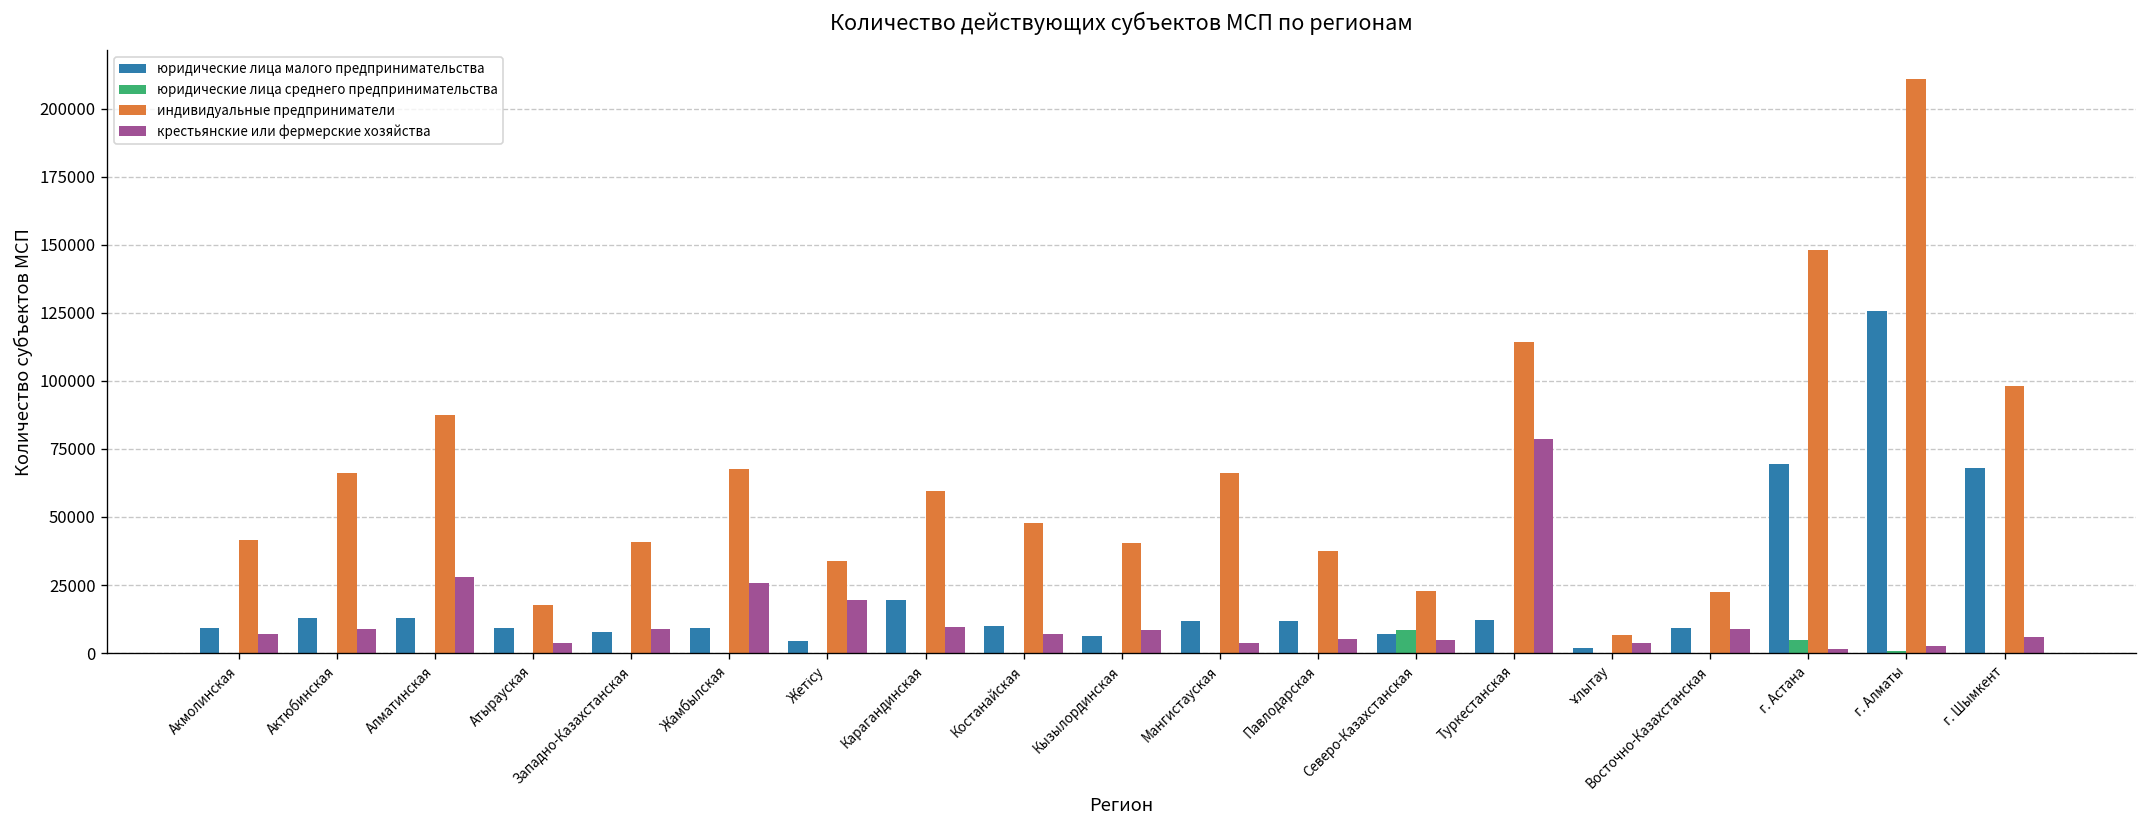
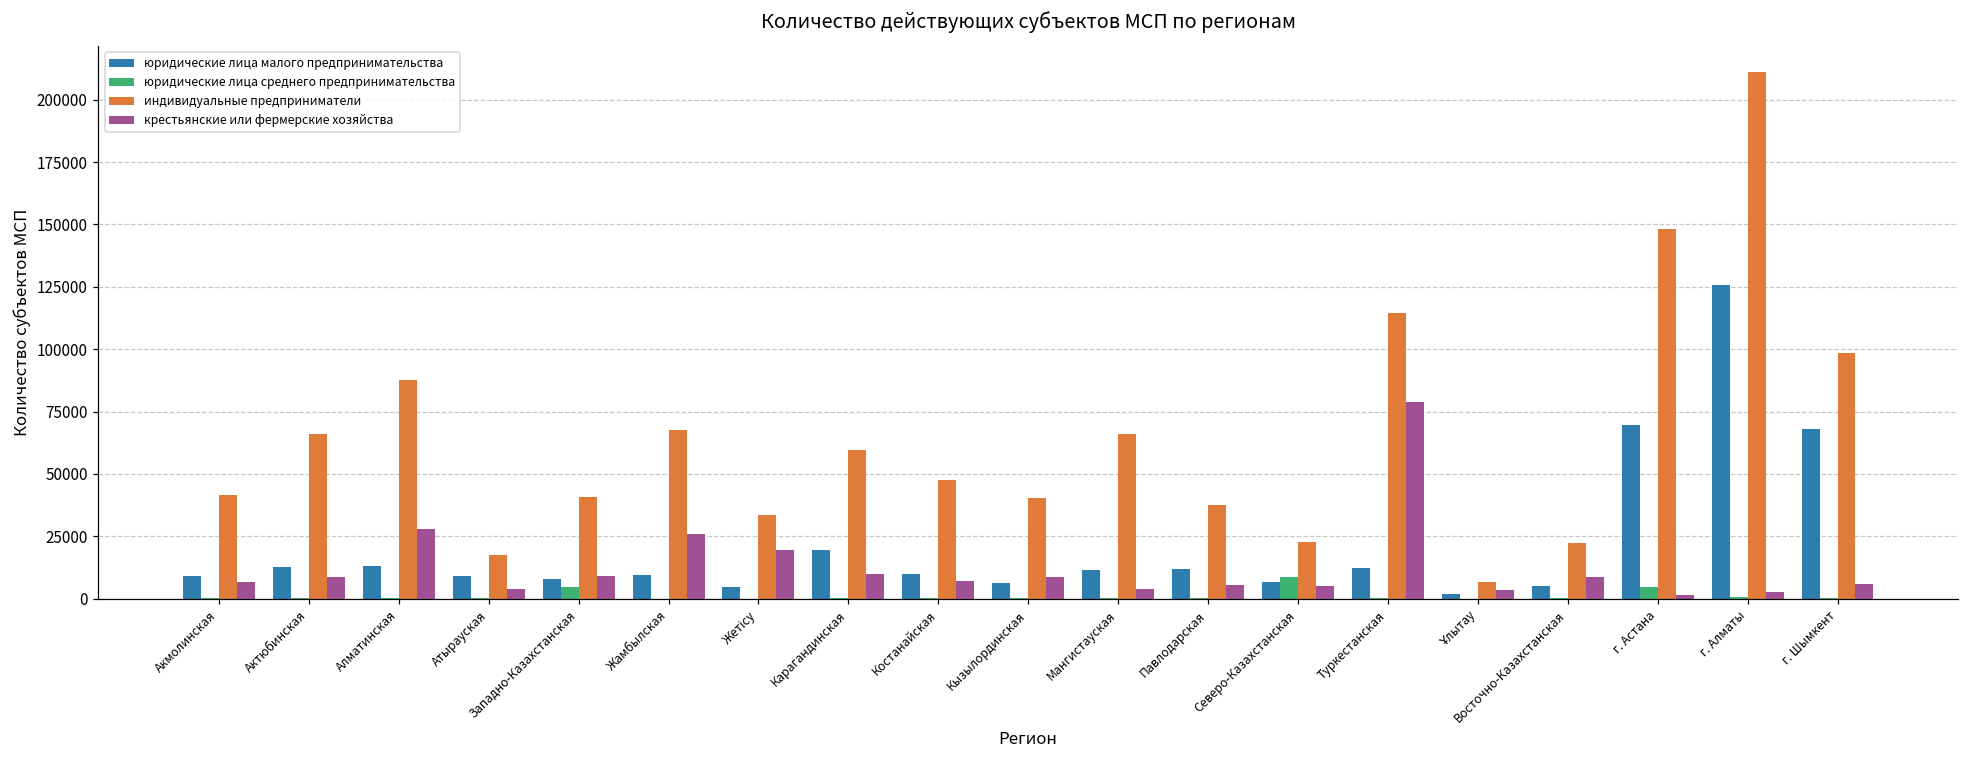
  {
    "юридические лица малого предпринимательства": {
      "Акмолинская": 9000,
      "Актюбинская": 13000,
      "Алматинская": 13000,
      "Атырауская": 9000,
      "Западно-Казахстанская": 8000,
      "Жамбылская": 9000,
      "Жетісу": 5000,
      "Карагандинская": 20000,
      "Костанайская": 10000,
      "Кызылординская": 6000,
      "Мангистауская": 12000,
      "Павлодарская": 12000,
      "Северо-Казахстанская": 7000,
      "Туркестанская": 12000,
      "Ұлытау": 2000,
-     "Восточно-Казахстанская": 9000,
+     "Восточно-Казахстанская": 5000,
      "г. Астана": 70000,
      "г. Алматы": 126000,
      "г. Шымкент": 68000
    },
    "юридические лица среднего предпринимательства": {
-     "Западно-Казахстанская": 0,
+     "Западно-Казахстанская": 5000,
      "Северо-Казахстанская": 9000,
      "г. Астана": 5000
    },
    "индивидуальные предприниматели": {
      "Акмолинская": 42000,
      "Актюбинская": 66000,
      "Алматинская": 88000,
      "Атырауская": 18000,
      "Западно-Казахстанская": 41000,
      "Жамбылская": 68000,
      "Жетісу": 34000,
      "Карагандинская": 60000,
      "Костанайская": 48000,
      "Кызылординская": 41000,
      "Мангистауская": 66000,
      "Павлодарская": 37000,
      "Северо-Казахстанская": 23000,
      "Туркестанская": 114000,
      "Ұлытау": 7000,
      "Восточно-Казахстанская": 22000,
      "г. Астана": 148000,
      "г. Алматы": 211000,
      "г. Шымкент": 98000
    },
    "крестьянские или фермерские хозяйства": {
      "Акмолинская": 7000,
      "Актюбинская": 9000,
      "Алматинская": 28000,
      "Атырауская": 4000,
      "Западно-Казахстанская": 9000,
      "Жамбылская": 26000,
      "Жетісу": 20000,
      "Карагандинская": 10000,
      "Костанайская": 7000,
      "Кызылординская": 9000,
      "Мангистауская": 4000,
      "Павлодарская": 5000,
      "Северо-Казахстанская": 5000,
      "Туркестанская": 79000,
      "Ұлытау": 4000,
      "Восточно-Казахстанская": 9000,
      "г. Астана": 1000,
      "г. Алматы": 2000,
      "г. Шымкент": 6000
    }
  }
